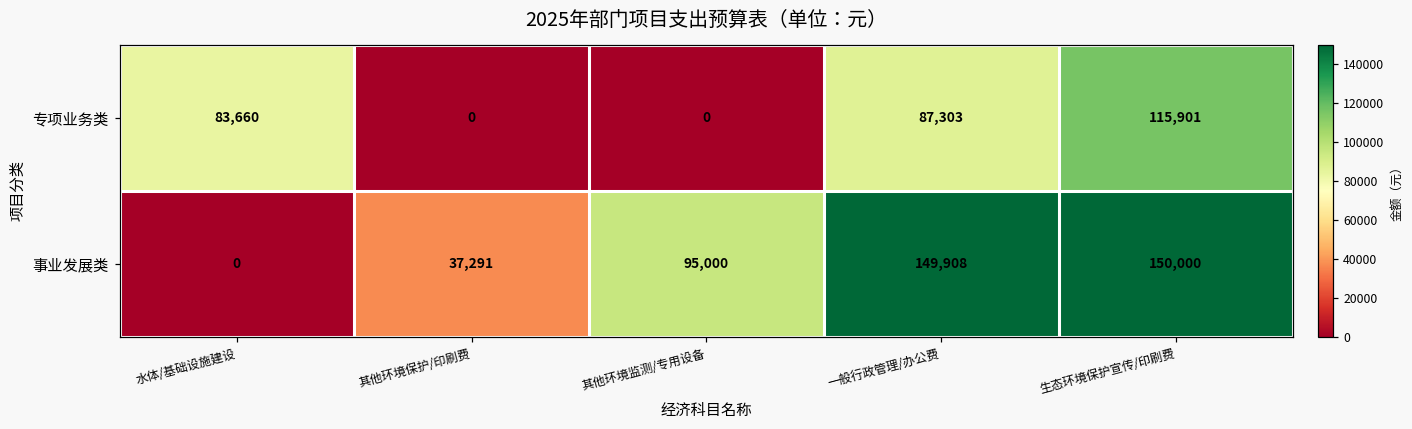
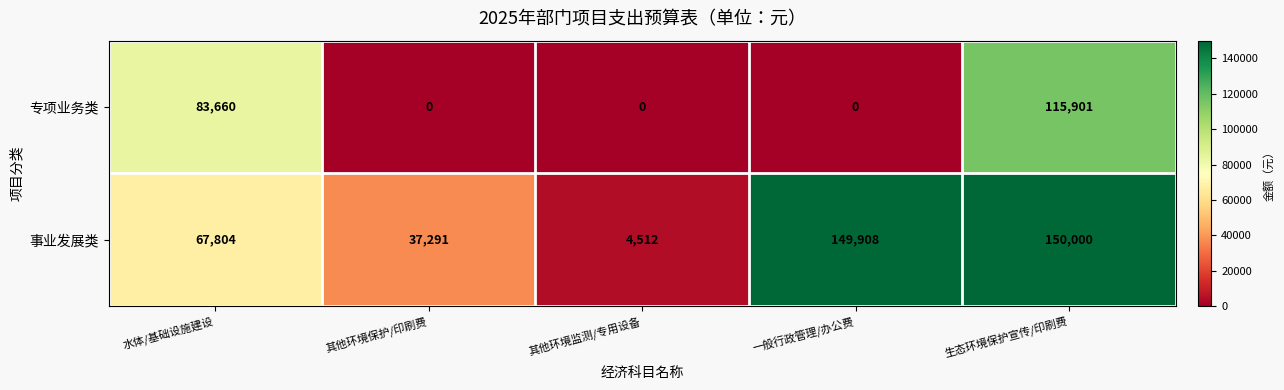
  {
    "专项业务类": {
      "水体/基础设施建设": "83,660",
      "其他环境保护/印刷费": "0",
      "其他环境监测/专用设备": "0",
-     "一般行政管理/办公费": "87,303",
+     "一般行政管理/办公费": "0",
      "生态环境保护宣传/印刷费": "115,901"
    },
    "事业发展类": {
-     "水体/基础设施建设": "0",
+     "水体/基础设施建设": "67,804",
      "其他环境保护/印刷费": "37,291",
-     "其他环境监测/专用设备": "95,000",
+     "其他环境监测/专用设备": "4,512",
      "一般行政管理/办公费": "149,908",
      "生态环境保护宣传/印刷费": "150,000"
    }
  }
